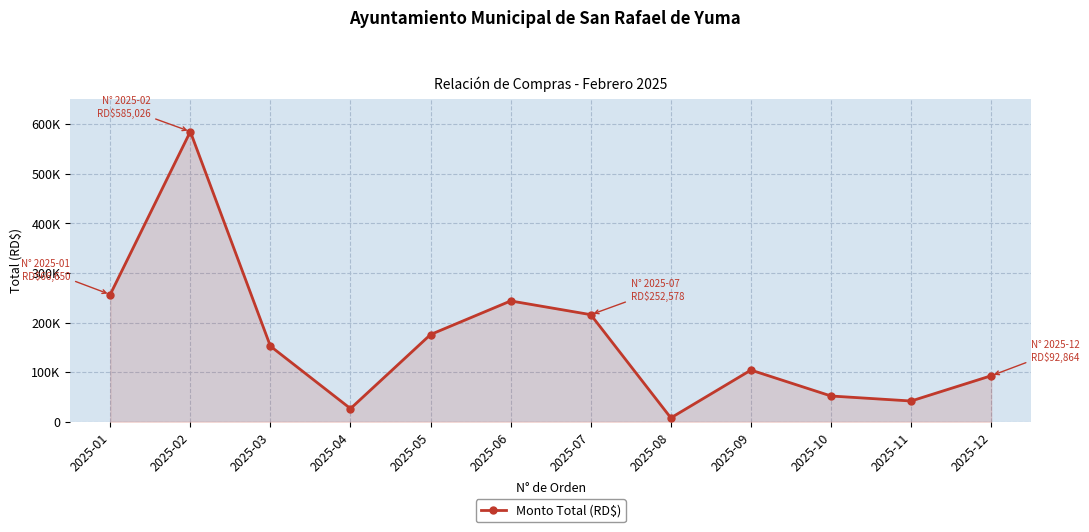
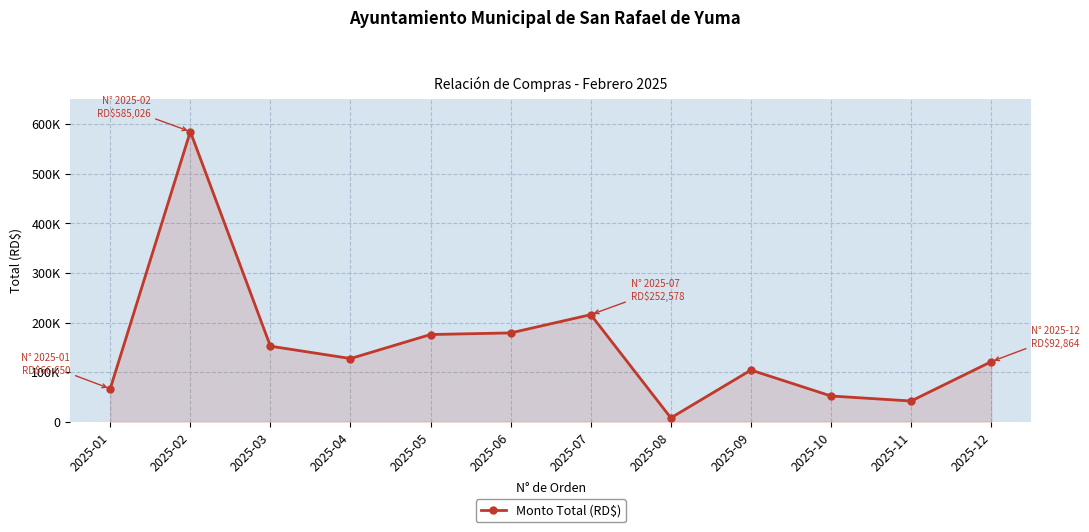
  {
-   "2025-01": 260000,
+   "2025-01": 70000,
    "2025-03": 150000,
-   "2025-04": 30000,
+   "2025-04": 130000,
    "2025-05": 180000,
-   "2025-06": 240000,
+   "2025-06": 180000,
    "2025-08": 10000,
    "2025-09": 100000,
    "2025-10": 50000,
    "2025-11": 40000,
-   "2025-12": 90000
+   "2025-12": 120000
  }
